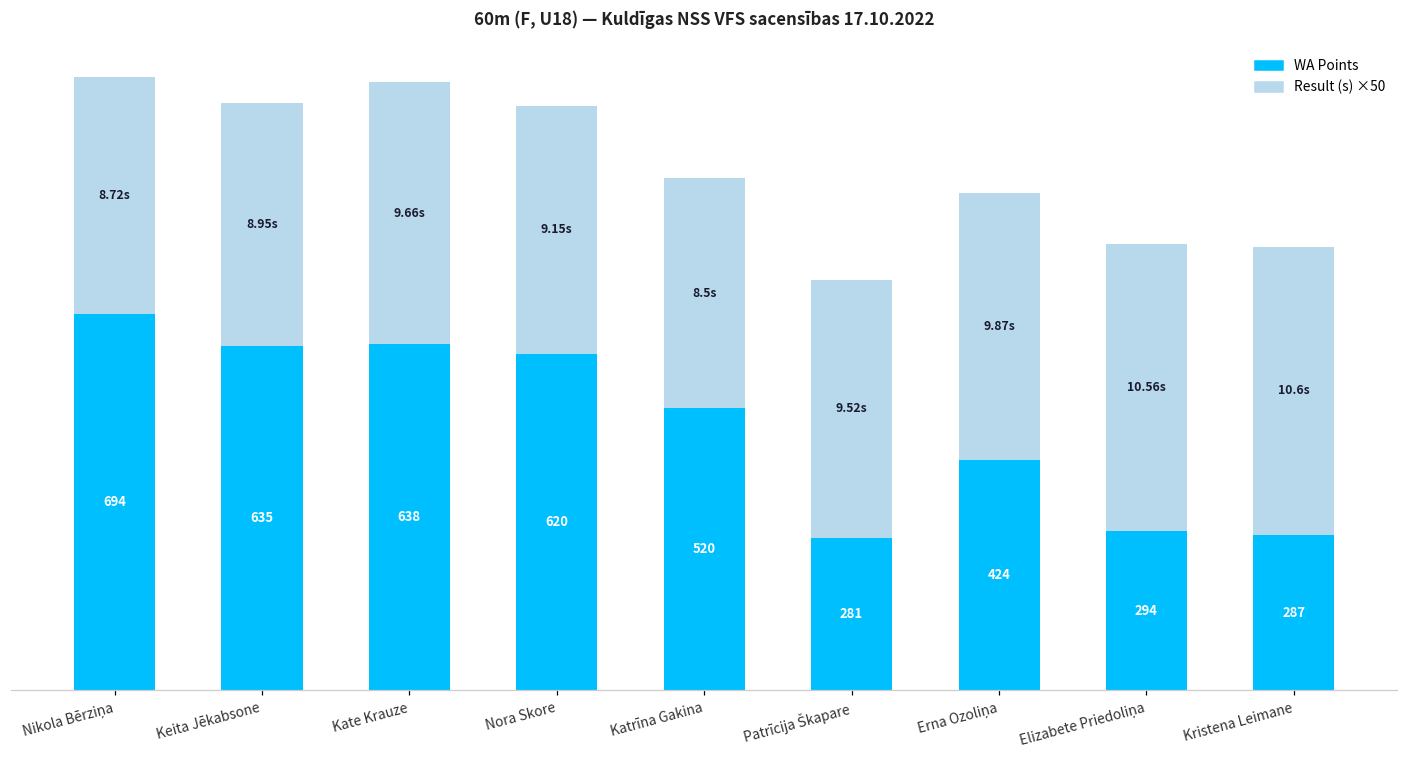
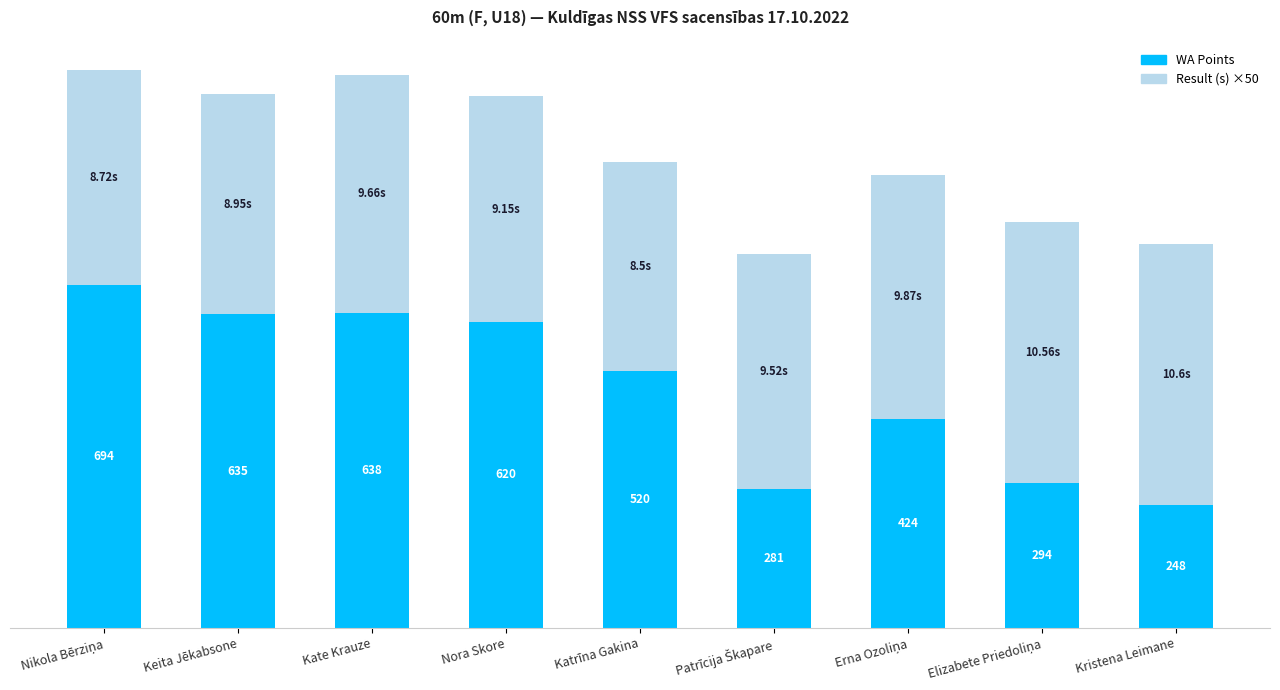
  {
    "WA Points": {
      "Nikola Bērziņa": 694,
      "Keita Jēkabsone": 635,
      "Kate Krauze": 638,
      "Nora Skore": 620,
      "Katrīna Gakina": 520,
      "Patrīcija Škapare": 281,
      "Erna Ozoliņa": 424,
      "Elizabete Priedoliņa": 294,
-     "Kristena Leimane": 287
+     "Kristena Leimane": 248
    }
  }
